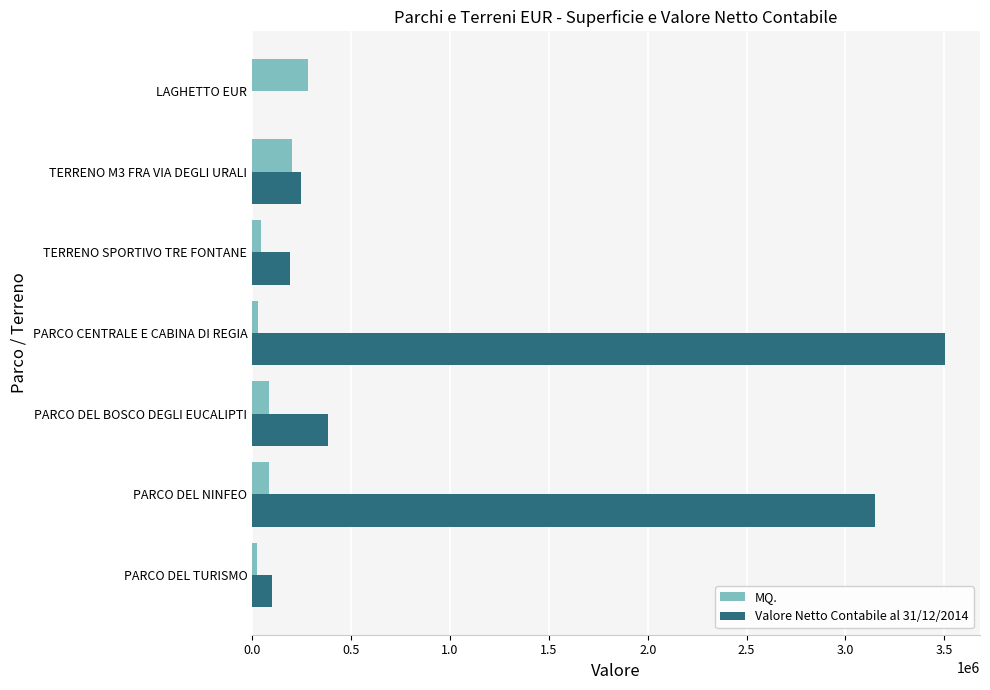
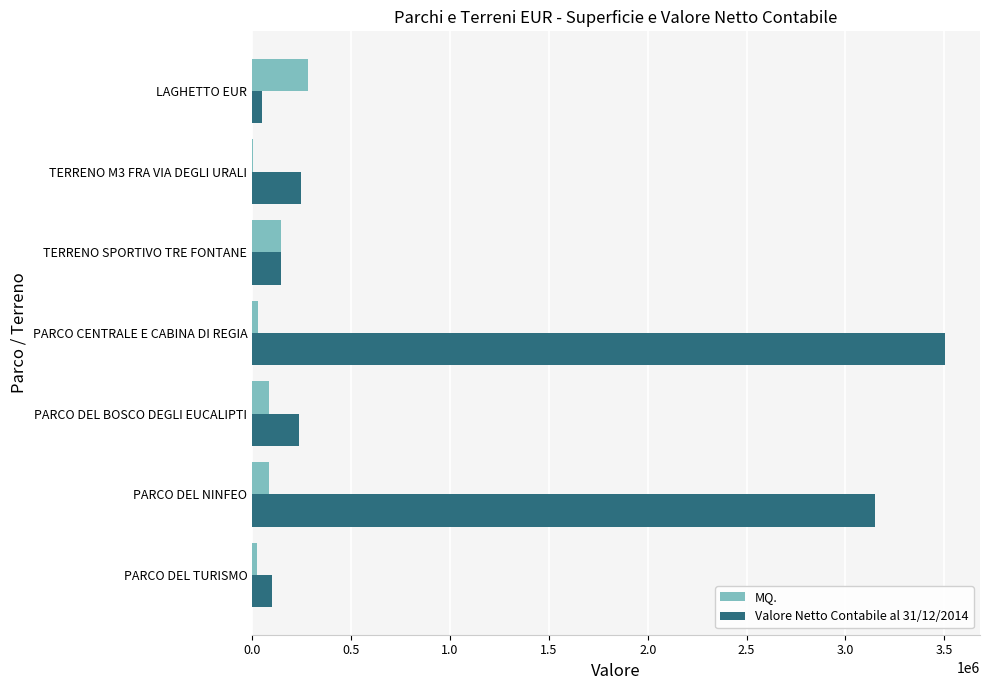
  {
    "MQ.": {
      "LAGHETTO EUR": 280000,
-     "TERRENO M3 FRA VIA DEGLI URALI": 200000,
-     "TERRENO SPORTIVO TRE FONTANE": 40000,
+     "TERRENO M3 FRA VIA DEGLI URALI": 0,
+     "TERRENO SPORTIVO TRE FONTANE": 150000,
      "PARCO CENTRALE E CABINA DI REGIA": 30000,
      "PARCO DEL BOSCO DEGLI EUCALIPTI": 80000,
      "PARCO DEL NINFEO": 90000,
      "PARCO DEL TURISMO": 30000
    },
    "Valore Netto Contabile al 31/12/2014": {
-     "LAGHETTO EUR": 0,
+     "LAGHETTO EUR": 50000,
      "TERRENO M3 FRA VIA DEGLI URALI": 250000,
-     "TERRENO SPORTIVO TRE FONTANE": 190000,
+     "TERRENO SPORTIVO TRE FONTANE": 140000,
      "PARCO CENTRALE E CABINA DI REGIA": 3510000,
-     "PARCO DEL BOSCO DEGLI EUCALIPTI": 380000,
+     "PARCO DEL BOSCO DEGLI EUCALIPTI": 240000,
      "PARCO DEL NINFEO": 3150000,
      "PARCO DEL TURISMO": 100000
    }
  }
